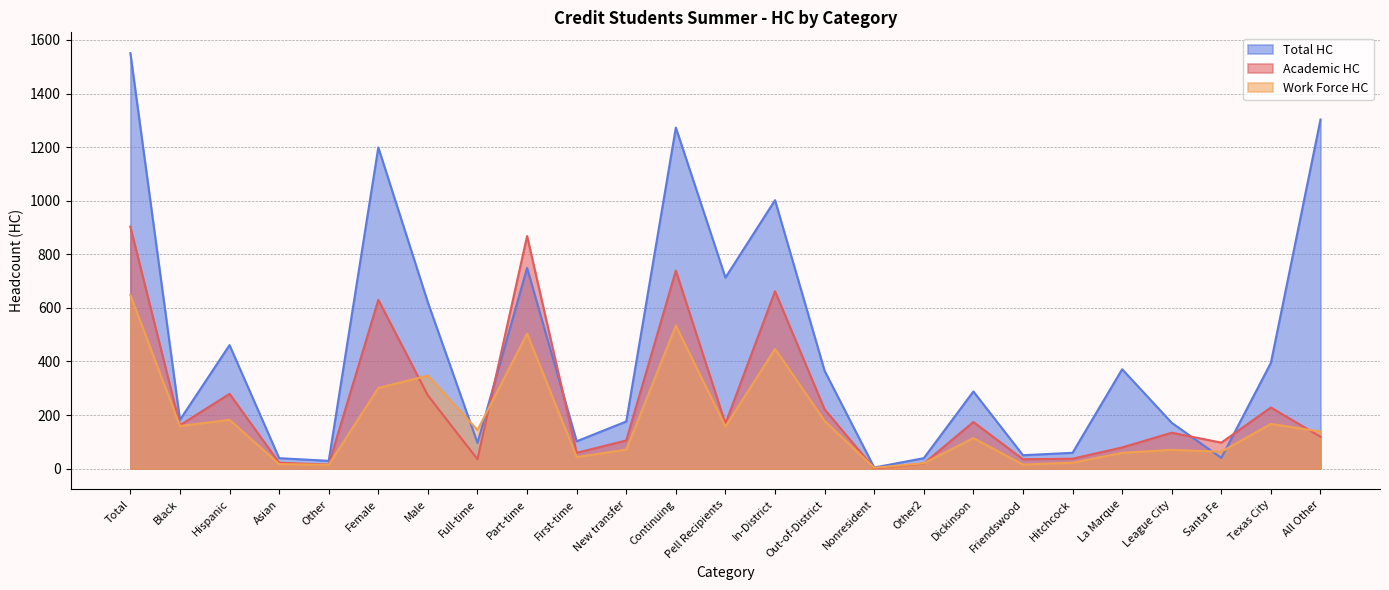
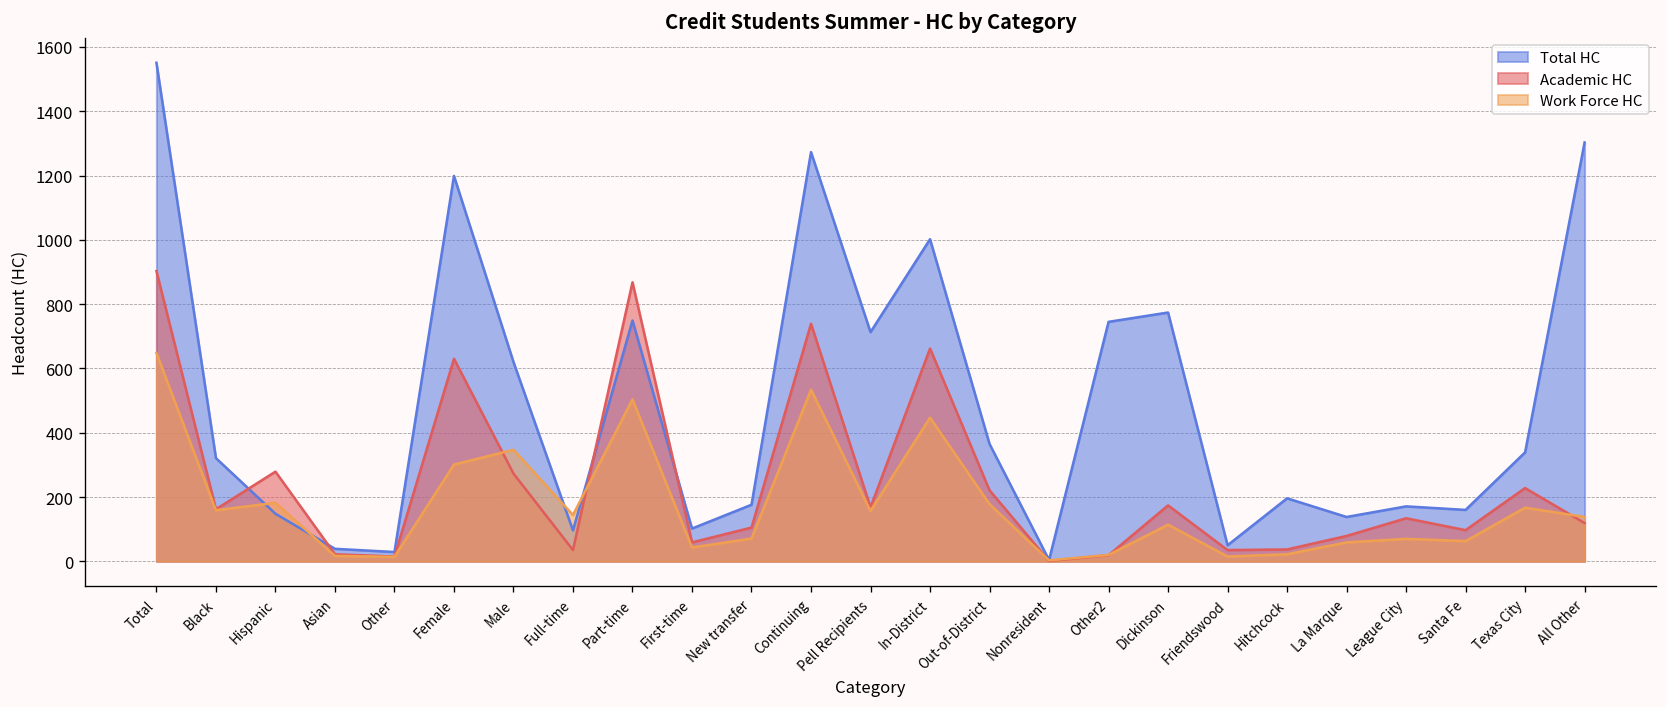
  {
    "Total HC": {
      "Total": 1550,
-     "Black": 180,
-     "Hispanic": 460,
+     "Black": 320,
+     "Hispanic": 150,
      "Asian": 40,
      "Other": 30,
      "Female": 1200,
      "Male": 620,
      "Full-time": 100,
      "Part-time": 750,
      "First-time": 100,
      "New transfer": 180,
      "Continuing": 1270,
      "Pell Recipients": 710,
      "In-District": 1000,
      "Out-of-District": 370,
-     "Other2": 40,
-     "Dickinson": 290,
+     "Other2": 750,
+     "Dickinson": 770,
      "Friendswood": 50,
-     "Hitchcock": 60,
-     "La Marque": 370,
+     "Hitchcock": 200,
+     "La Marque": 140,
      "League City": 170,
-     "Santa Fe": 40,
-     "Texas City": 400,
+     "Santa Fe": 160,
+     "Texas City": 340,
      "All Other": 1300
    }
  }
